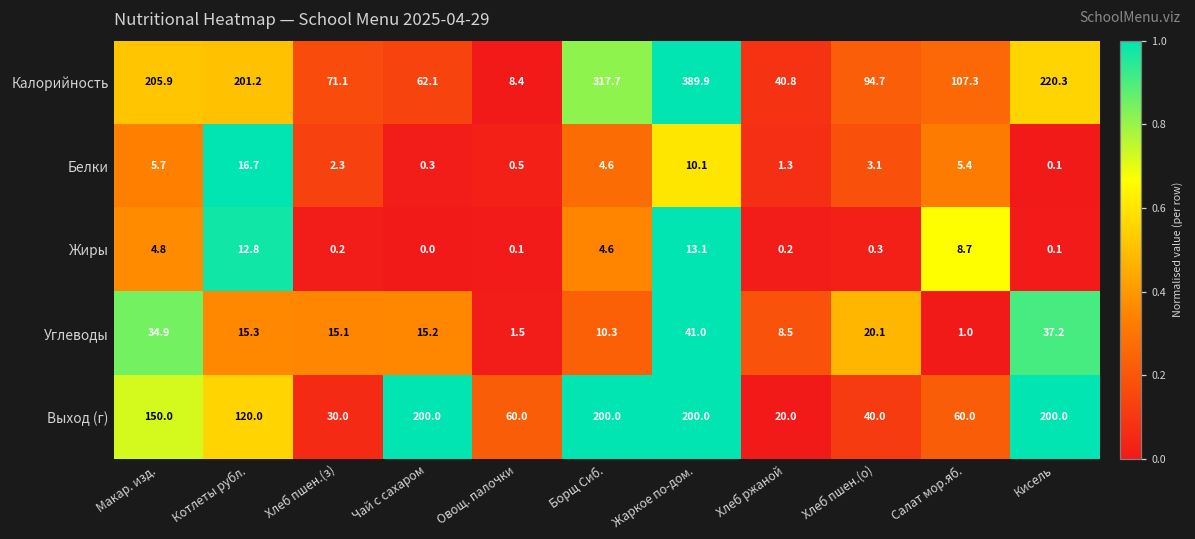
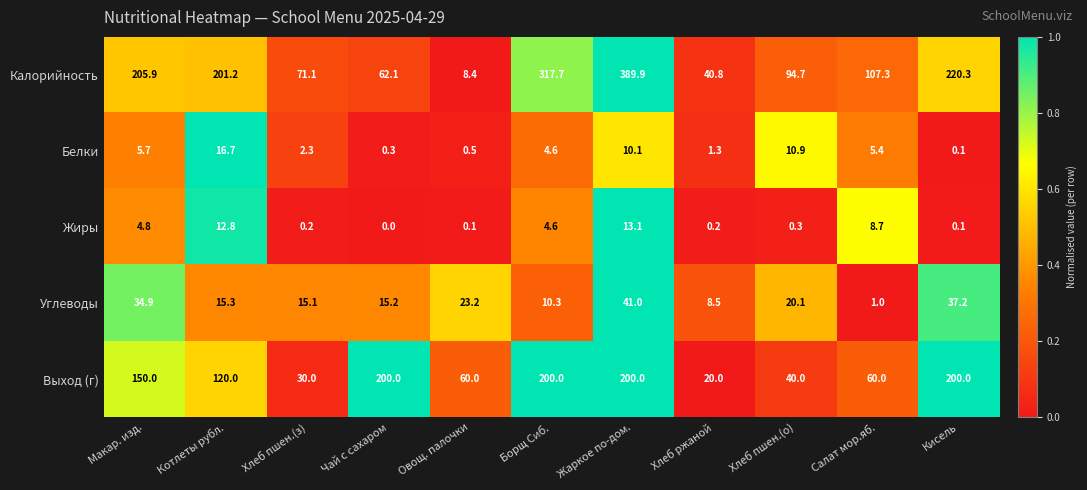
  {
    "Калорийность": {
      "Макар. изд.": 205.9,
      "Котлеты рубл.": 201.2,
      "Хлеб пшен.(з)": 71.1,
      "Чай с сахаром": 62.1,
      "Овощ. палочки": 8.4,
      "Борщ Сиб.": 317.7,
      "Жаркое по-дом.": 389.9,
      "Хлеб ржаной": 40.8,
      "Хлеб пшен.(о)": 94.7,
      "Салат мор.яб.": 107.3,
      "Кисель": 220.3
    },
    "Белки": {
      "Макар. изд.": 5.7,
      "Котлеты рубл.": 16.7,
      "Хлеб пшен.(з)": 2.3,
      "Чай с сахаром": 0.3,
      "Овощ. палочки": 0.5,
      "Борщ Сиб.": 4.6,
      "Жаркое по-дом.": 10.1,
      "Хлеб ржаной": 1.3,
-     "Хлеб пшен.(о)": 3.1,
+     "Хлеб пшен.(о)": 10.9,
      "Салат мор.яб.": 5.4,
      "Кисель": 0.1
    },
    "Жиры": {
      "Макар. изд.": 4.8,
      "Котлеты рубл.": 12.8,
      "Хлеб пшен.(з)": 0.2,
      "Чай с сахаром": 0.0,
      "Овощ. палочки": 0.1,
      "Борщ Сиб.": 4.6,
      "Жаркое по-дом.": 13.1,
      "Хлеб ржаной": 0.2,
      "Хлеб пшен.(о)": 0.3,
      "Салат мор.яб.": 8.7,
      "Кисель": 0.1
    },
    "Углеводы": {
      "Макар. изд.": 34.9,
      "Котлеты рубл.": 15.3,
      "Хлеб пшен.(з)": 15.1,
      "Чай с сахаром": 15.2,
-     "Овощ. палочки": 1.5,
+     "Овощ. палочки": 23.2,
      "Борщ Сиб.": 10.3,
      "Жаркое по-дом.": 41.0,
      "Хлеб ржаной": 8.5,
      "Хлеб пшен.(о)": 20.1,
      "Салат мор.яб.": 1.0,
      "Кисель": 37.2
    },
    "Выход (г)": {
      "Макар. изд.": 150.0,
      "Котлеты рубл.": 120.0,
      "Хлеб пшен.(з)": 30.0,
      "Чай с сахаром": 200.0,
      "Овощ. палочки": 60.0,
      "Борщ Сиб.": 200.0,
      "Жаркое по-дом.": 200.0,
      "Хлеб ржаной": 20.0,
      "Хлеб пшен.(о)": 40.0,
      "Салат мор.яб.": 60.0,
      "Кисель": 200.0
    }
  }
